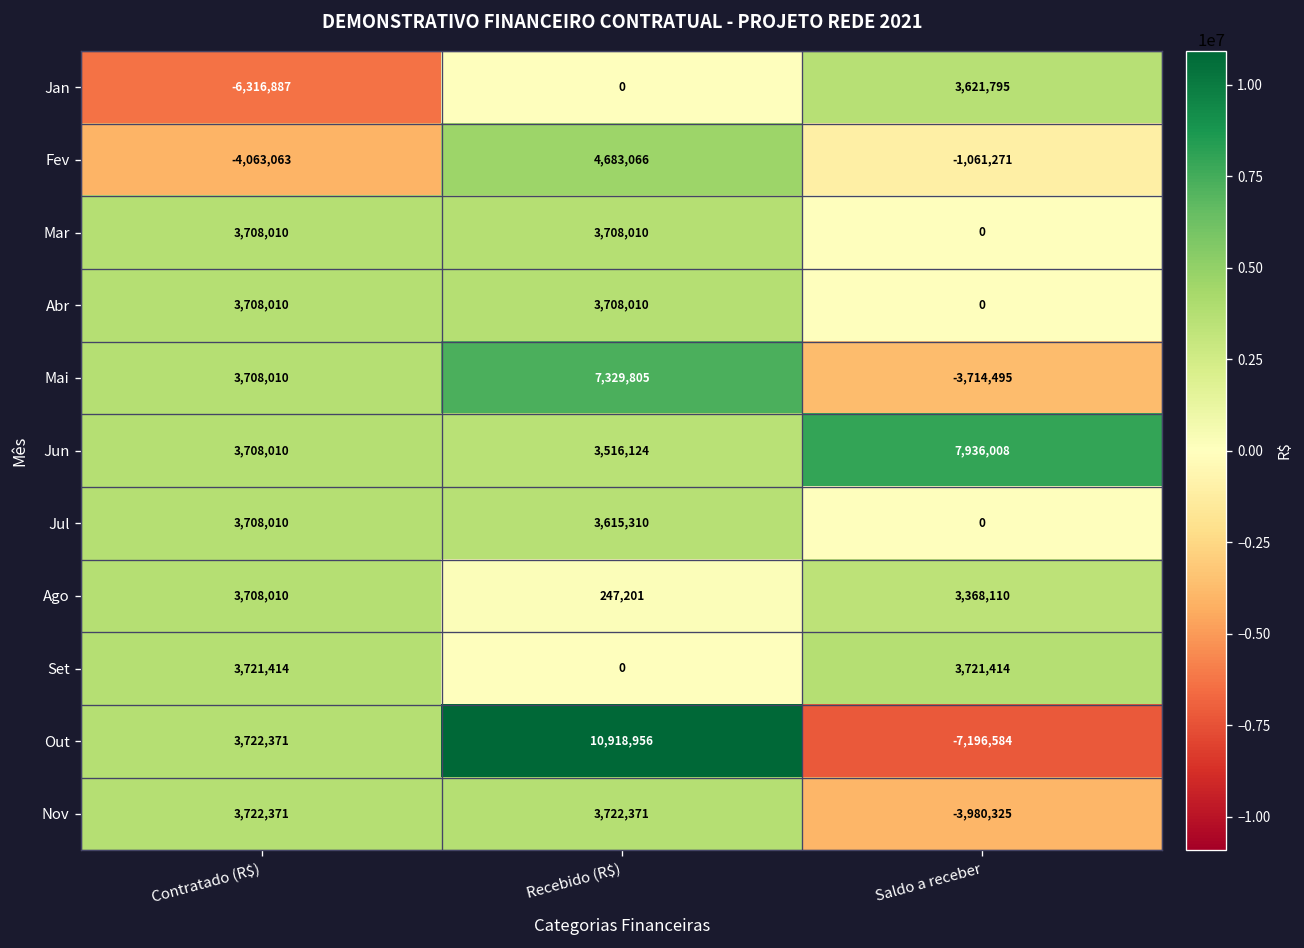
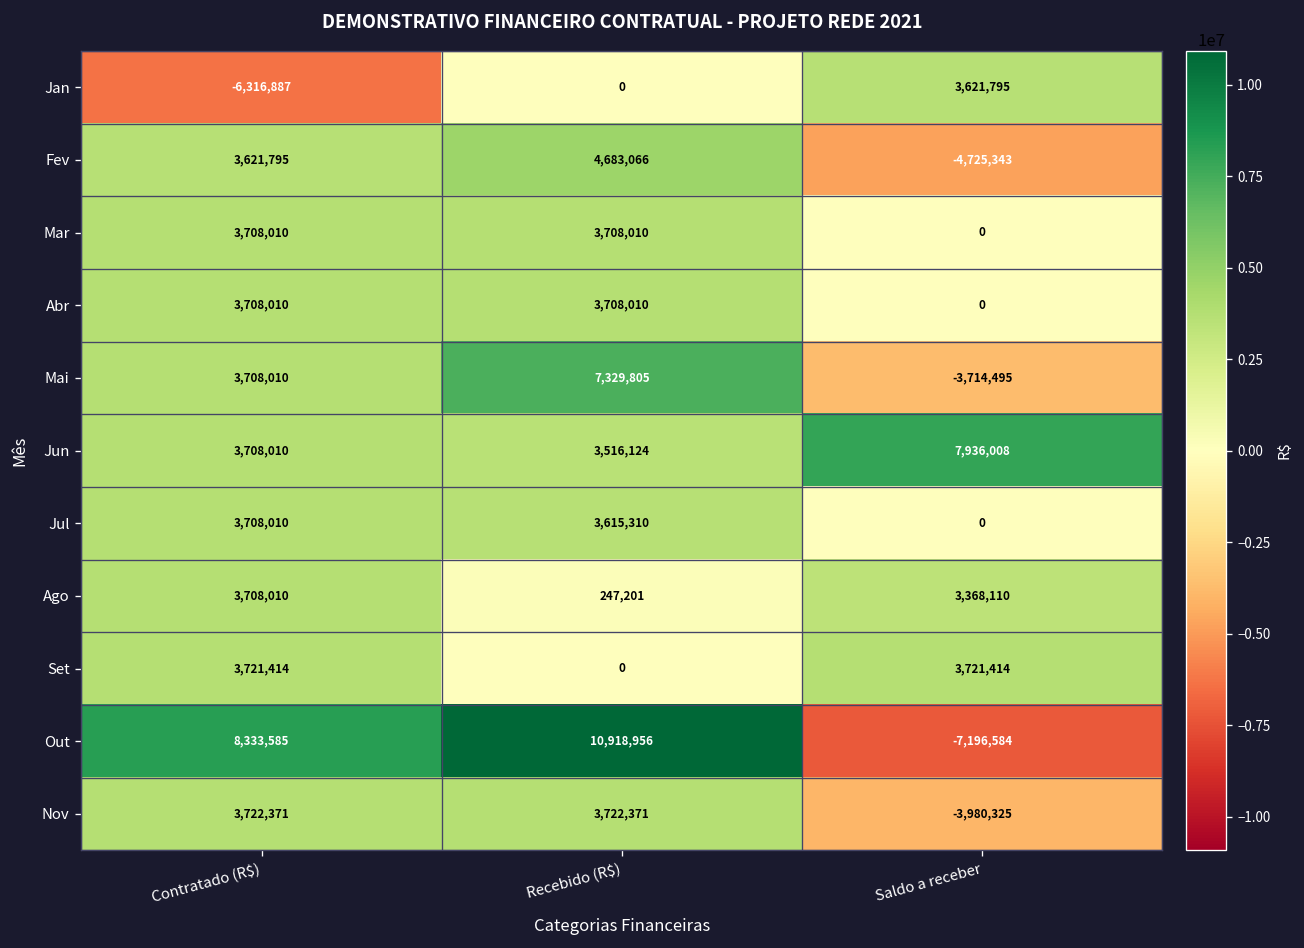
  {
    "Jan": {
      "Contratado (R$)": "-6,316,887",
      "Recebido (R$)": "0",
      "Saldo a receber": "3,621,795"
    },
    "Fev": {
-     "Contratado (R$)": "-4,063,063",
+     "Contratado (R$)": "3,621,795",
      "Recebido (R$)": "4,683,066",
-     "Saldo a receber": "-1,061,271"
+     "Saldo a receber": "-4,725,343"
    },
    "Mar": {
      "Contratado (R$)": "3,708,010",
      "Recebido (R$)": "3,708,010",
      "Saldo a receber": "0"
    },
    "Abr": {
      "Contratado (R$)": "3,708,010",
      "Recebido (R$)": "3,708,010",
      "Saldo a receber": "0"
    },
    "Mai": {
      "Contratado (R$)": "3,708,010",
      "Recebido (R$)": "7,329,805",
      "Saldo a receber": "-3,714,495"
    },
    "Jun": {
      "Contratado (R$)": "3,708,010",
      "Recebido (R$)": "3,516,124",
      "Saldo a receber": "7,936,008"
    },
    "Jul": {
      "Contratado (R$)": "3,708,010",
      "Recebido (R$)": "3,615,310",
      "Saldo a receber": "0"
    },
    "Ago": {
      "Contratado (R$)": "3,708,010",
      "Recebido (R$)": "247,201",
      "Saldo a receber": "3,368,110"
    },
    "Set": {
      "Contratado (R$)": "3,721,414",
      "Recebido (R$)": "0",
      "Saldo a receber": "3,721,414"
    },
    "Out": {
-     "Contratado (R$)": "3,722,371",
+     "Contratado (R$)": "8,333,585",
      "Recebido (R$)": "10,918,956",
      "Saldo a receber": "-7,196,584"
    },
    "Nov": {
      "Contratado (R$)": "3,722,371",
      "Recebido (R$)": "3,722,371",
      "Saldo a receber": "-3,980,325"
    }
  }
